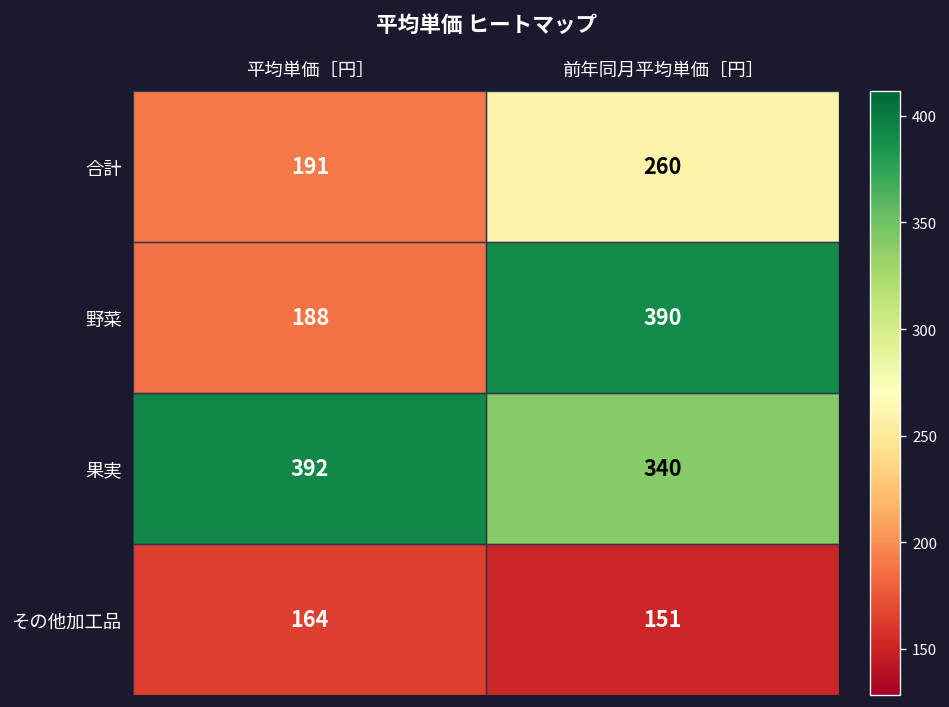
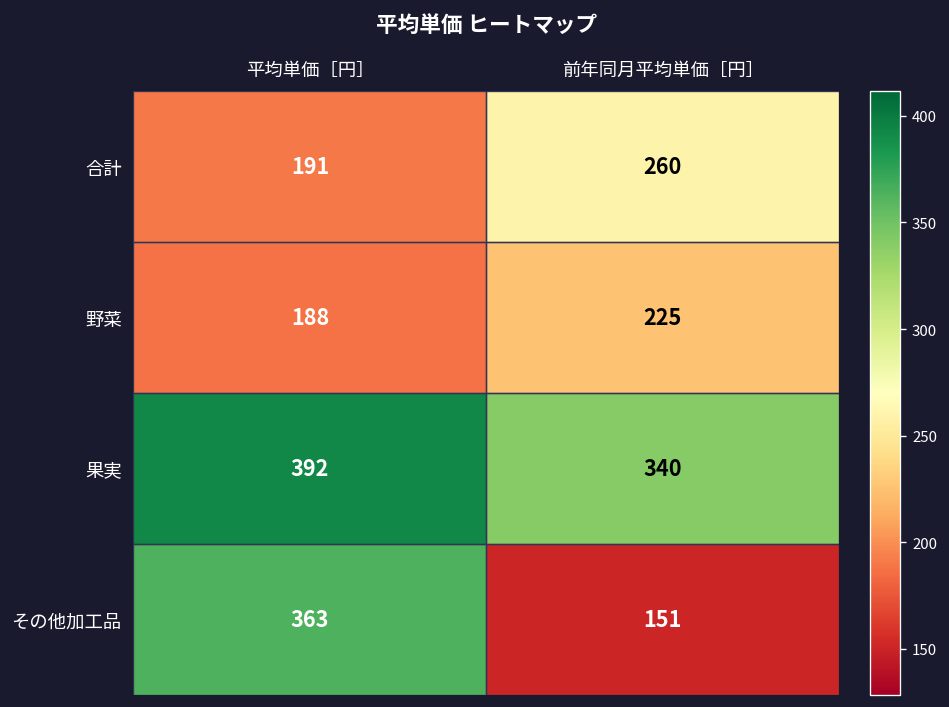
  {
    "合計": {
      "平均単価［円］": 191,
      "前年同月平均単価［円］": 260
    },
    "野菜": {
      "平均単価［円］": 188,
-     "前年同月平均単価［円］": 390
+     "前年同月平均単価［円］": 225
    },
    "果実": {
      "平均単価［円］": 392,
      "前年同月平均単価［円］": 340
    },
    "その他加工品": {
-     "平均単価［円］": 164,
+     "平均単価［円］": 363,
      "前年同月平均単価［円］": 151
    }
  }
